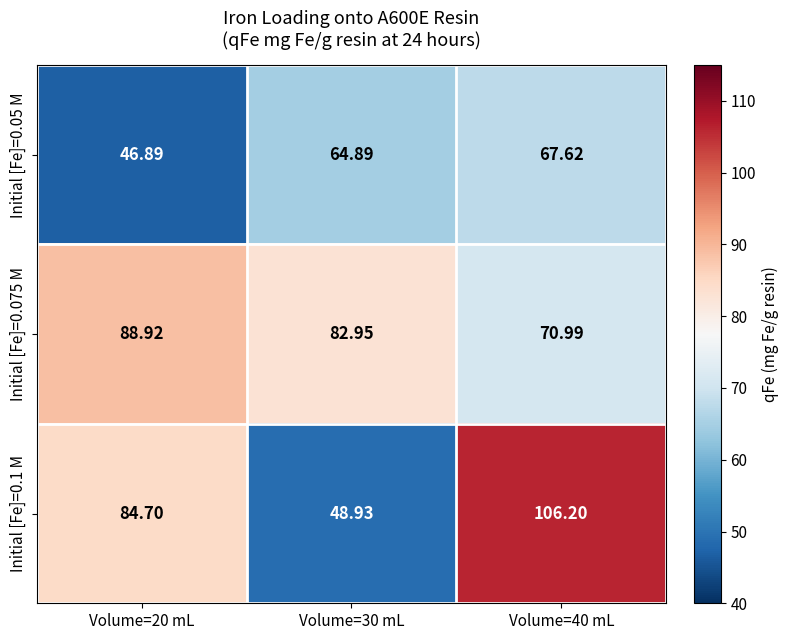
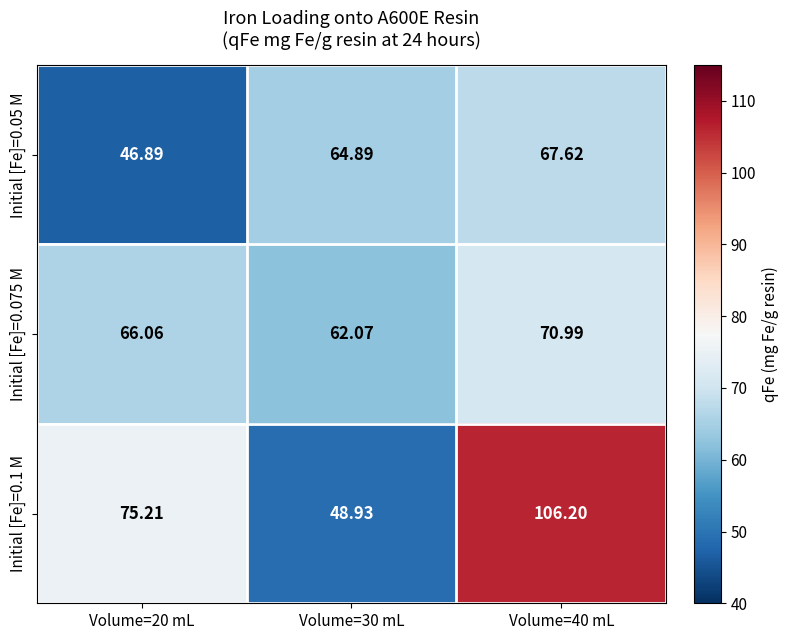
  {
    "Initial [Fe]=0.05 M": {
      "Volume=20 mL": 46.89,
      "Volume=30 mL": 64.89,
      "Volume=40 mL": 67.62
    },
    "Initial [Fe]=0.075 M": {
-     "Volume=20 mL": 88.92,
-     "Volume=30 mL": 82.95,
+     "Volume=20 mL": 66.06,
+     "Volume=30 mL": 62.07,
      "Volume=40 mL": 70.99
    },
    "Initial [Fe]=0.1 M": {
-     "Volume=20 mL": 84.70,
+     "Volume=20 mL": 75.21,
      "Volume=30 mL": 48.93,
      "Volume=40 mL": 106.20
    }
  }
